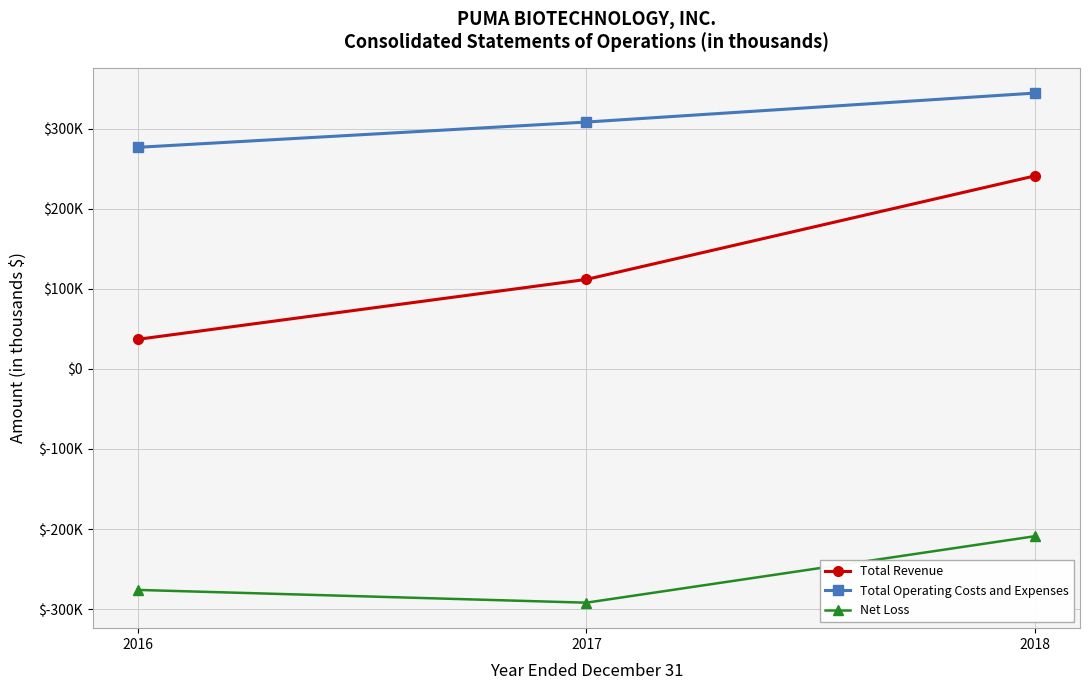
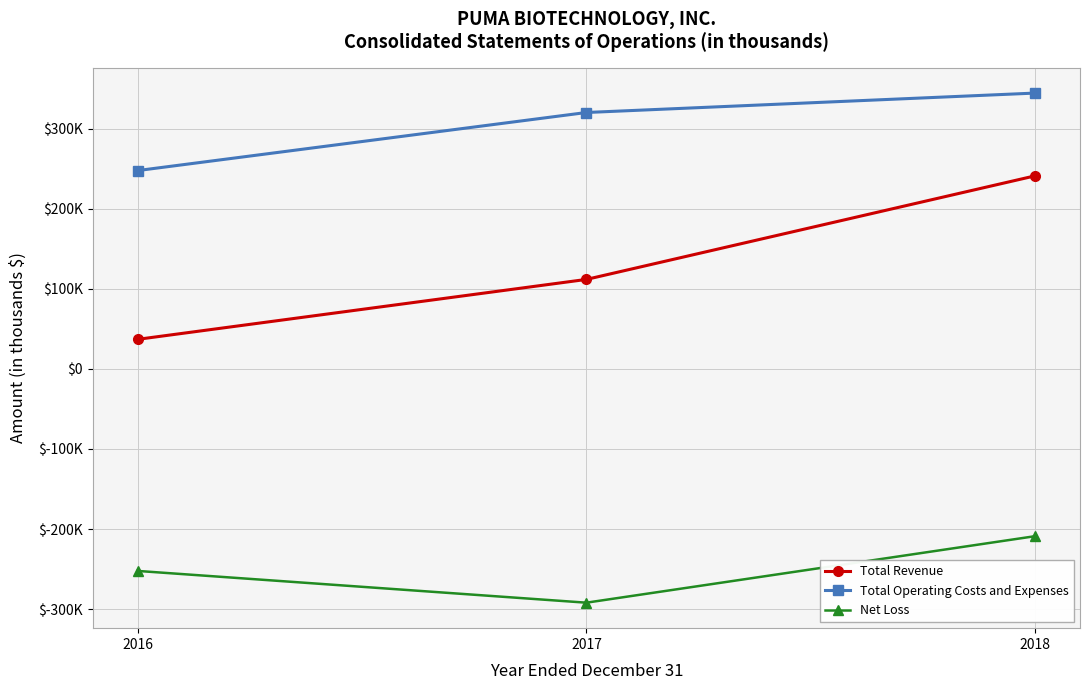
  {
    "Total Revenue": {
      "2016": "$40000",
      "2017": "$110000",
      "2018": "$240000"
    },
    "Total Operating Costs and Expenses": {
-     "2016": "$280000",
-     "2017": "$310000",
+     "2016": "$250000",
+     "2017": "$320000",
      "2018": "$340000"
    },
    "Net Loss": {
-     "2016": "$-280000",
+     "2016": "$-250000",
      "2017": "$-290000",
      "2018": "$-210000"
    }
  }
